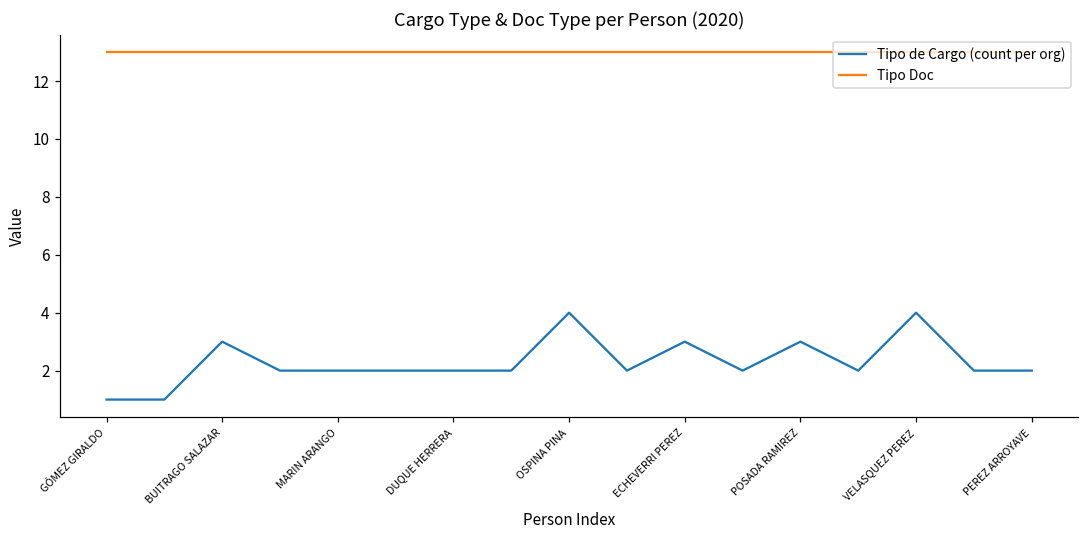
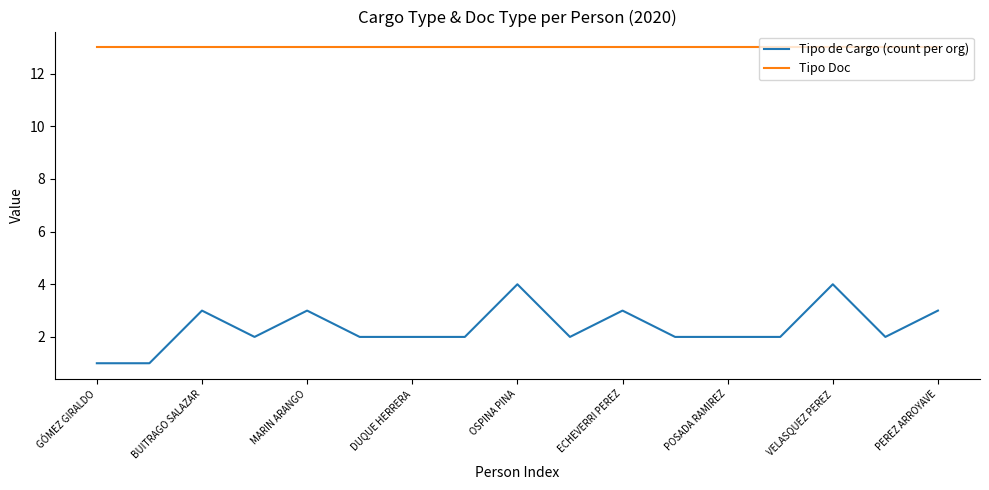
  {
    "Tipo de Cargo (count per org)": {
      "GÓMEZ GIRALDO": 1,
      "BUITRAGO SALAZAR": 3,
-     "MARIN ARANGO": 2,
+     "MARIN ARANGO": 3,
      "DUQUE HERRERA": 2,
      "OSPINA PINA": 4,
      "ECHEVERRI PEREZ": 3,
-     "POSADA RAMIREZ": 3,
+     "POSADA RAMIREZ": 2,
      "VELASQUEZ PEREZ": 4,
-     "PEREZ ARROYAVE": 2
+     "PEREZ ARROYAVE": 3
    },
    "Tipo Doc": {
      "GÓMEZ GIRALDO": 13,
      "BUITRAGO SALAZAR": 13,
      "MARIN ARANGO": 13,
      "DUQUE HERRERA": 13,
      "OSPINA PINA": 13,
      "ECHEVERRI PEREZ": 13,
      "POSADA RAMIREZ": 13
    }
  }
